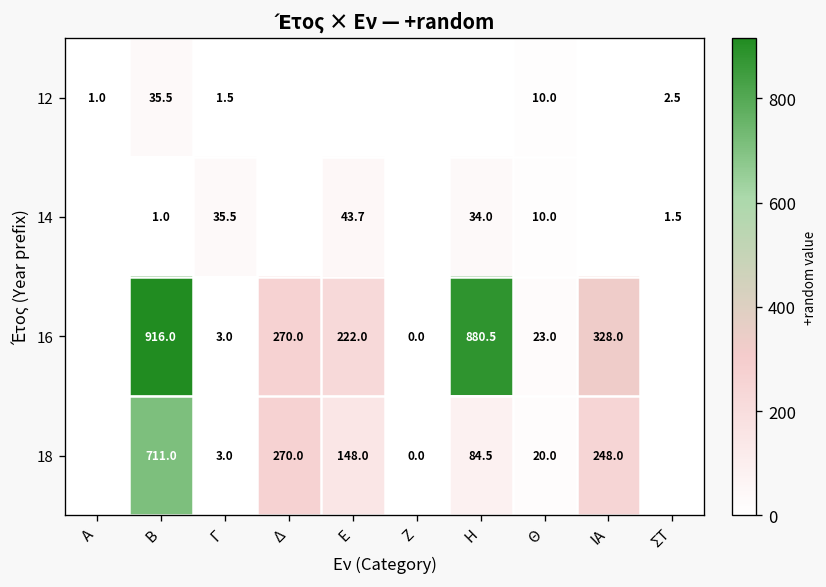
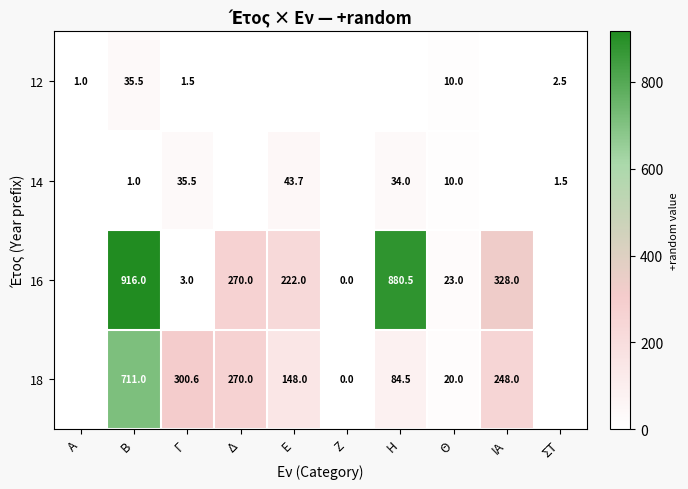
  {
    "12": {
      "Α": 1.0,
      "Β": 35.5,
      "Γ": 1.5,
      "Θ": 10.0,
      "ΣΤ": 2.5
    },
    "14": {
      "Β": 1.0,
      "Γ": 35.5,
      "Ε": 43.7,
      "Η": 34.0,
      "Θ": 10.0,
      "ΣΤ": 1.5
    },
    "16": {
      "Β": 916.0,
      "Γ": 3.0,
      "Δ": 270.0,
      "Ε": 222.0,
      "Ζ": 0.0,
      "Η": 880.5,
      "Θ": 23.0,
      "ΙΑ": 328.0
    },
    "18": {
      "Β": 711.0,
-     "Γ": 3.0,
+     "Γ": 300.6,
      "Δ": 270.0,
      "Ε": 148.0,
      "Ζ": 0.0,
      "Η": 84.5,
      "Θ": 20.0,
      "ΙΑ": 248.0
    }
  }
